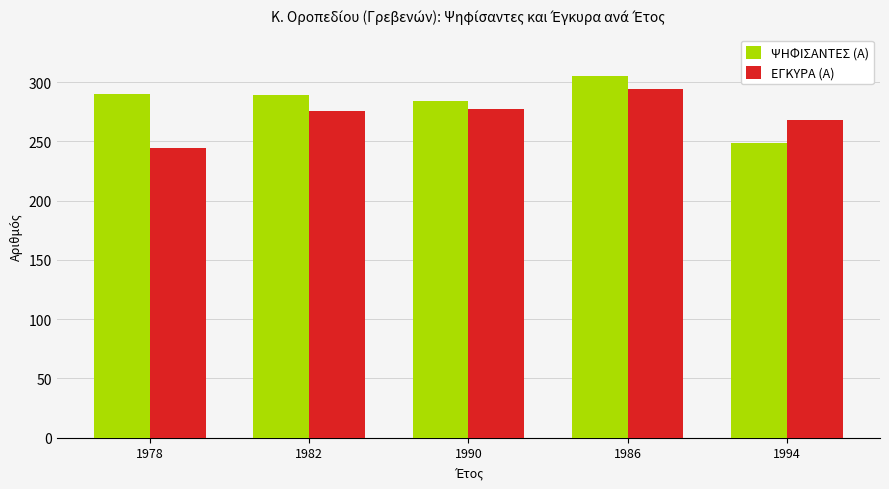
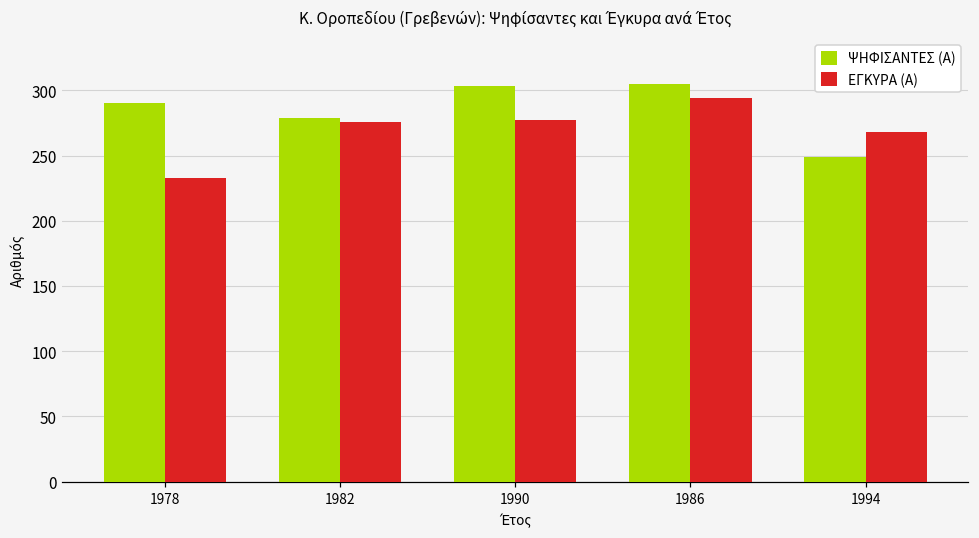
  {
    "ΨΗΦΙΣΑΝΤΕΣ (Α)": {
      "1978": 290,
-     "1982": 289,
-     "1990": 284,
+     "1982": 279,
+     "1990": 303,
      "1986": 305,
      "1994": 249
    },
    "ΕΓΚΥΡΑ (Α)": {
-     "1978": 244,
+     "1978": 233,
      "1982": 276,
      "1990": 277,
      "1986": 294,
      "1994": 268
    }
  }
